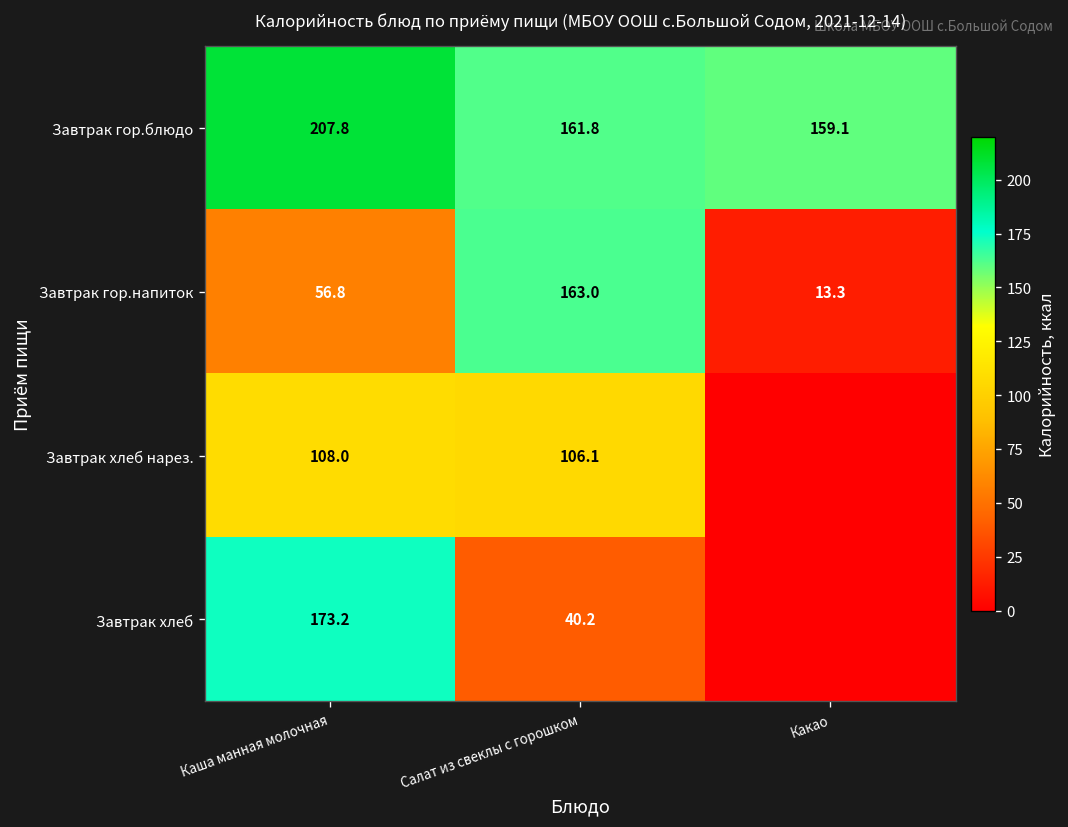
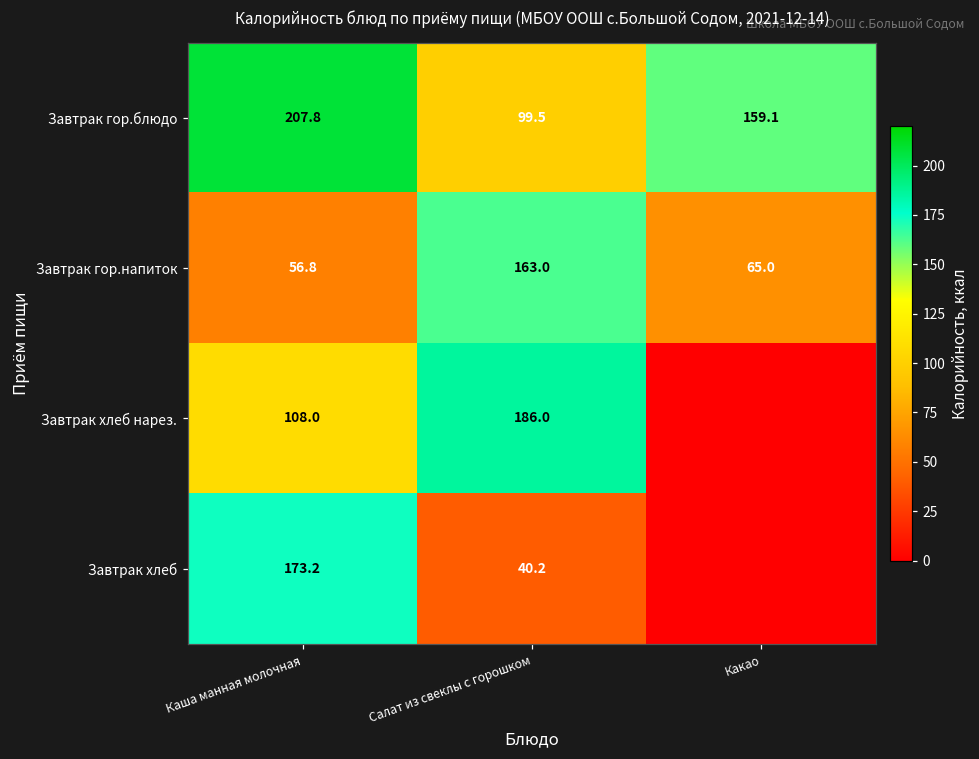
  {
    "Завтрак гор.блюдо": {
      "Каша манная молочная": 207.8,
-     "Салат из свеклы с горошком": 161.8,
+     "Салат из свеклы с горошком": 99.5,
      "Какао": 159.1
    },
    "Завтрак гор.напиток": {
      "Каша манная молочная": 56.8,
      "Салат из свеклы с горошком": 163.0,
-     "Какао": 13.3
+     "Какао": 65.0
    },
    "Завтрак хлеб нарез.": {
      "Каша манная молочная": 108.0,
-     "Салат из свеклы с горошком": 106.1
+     "Салат из свеклы с горошком": 186.0
    },
    "Завтрак хлеб": {
      "Каша манная молочная": 173.2,
      "Салат из свеклы с горошком": 40.2
    }
  }
